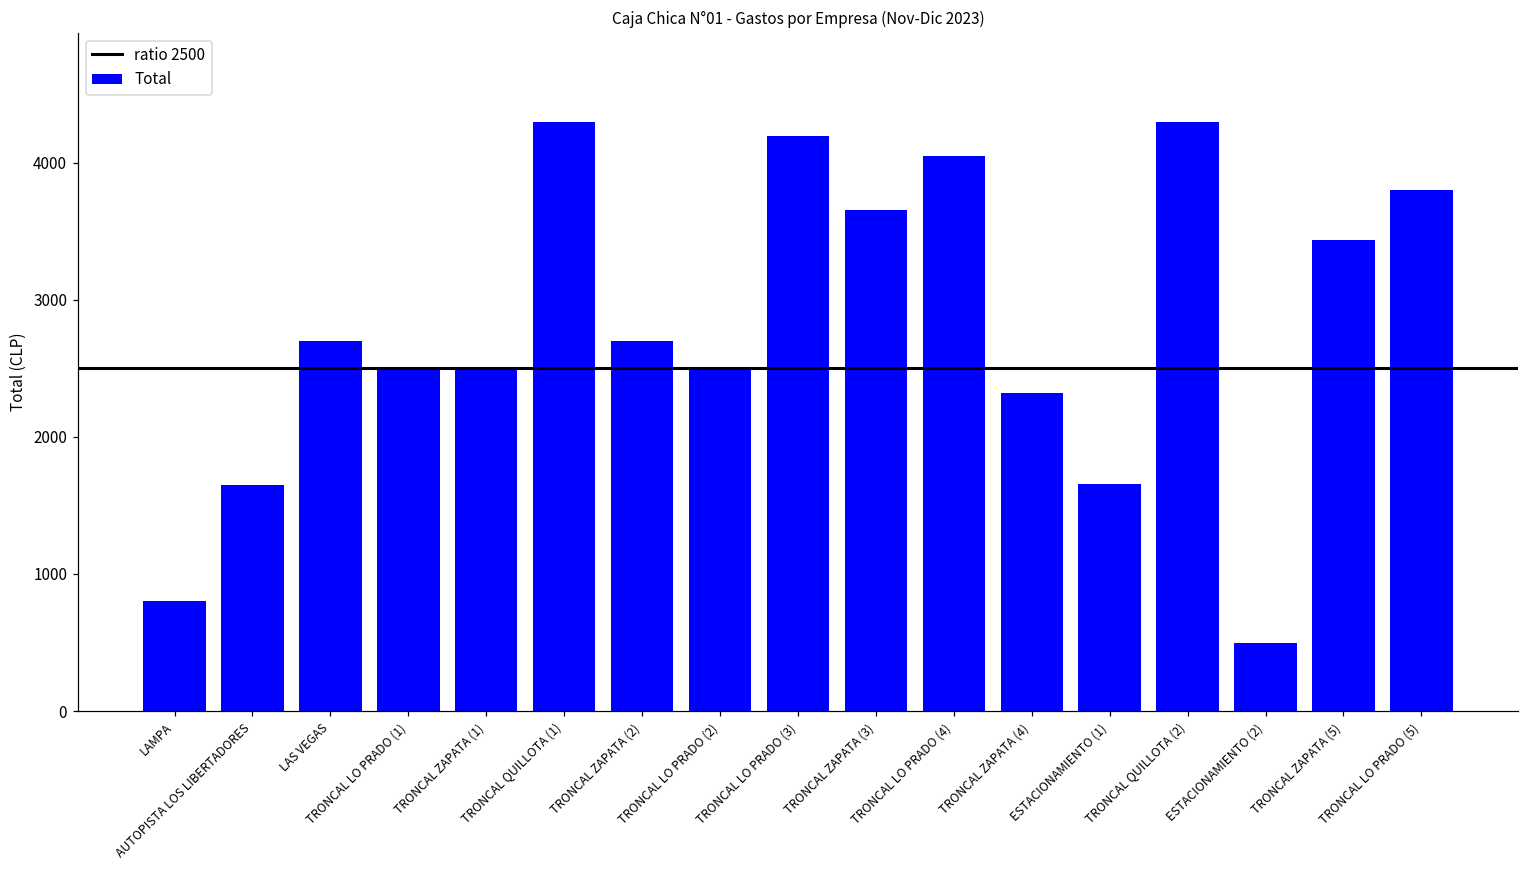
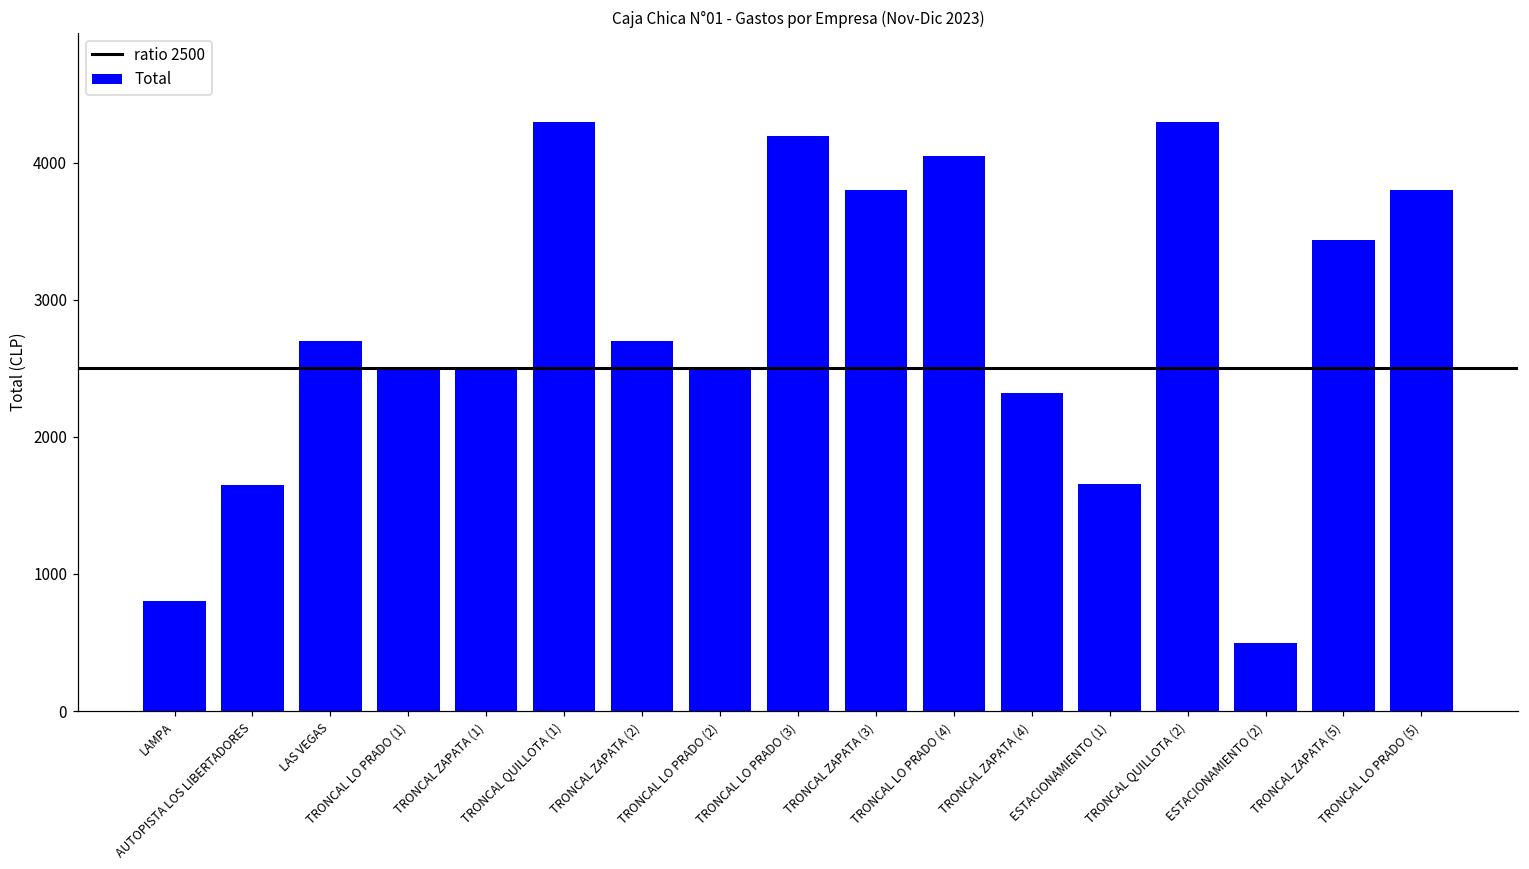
  {
    "LAMPA": 800,
    "AUTOPISTA LOS LIBERTADORES": 1650,
    "LAS VEGAS": 2700,
    "TRONCAL LO PRADO (1)": 2500,
    "TRONCAL ZAPATA (1)": 2500,
    "TRONCAL QUILLOTA (1)": 4300,
    "TRONCAL ZAPATA (2)": 2700,
    "TRONCAL LO PRADO (2)": 2500,
    "TRONCAL LO PRADO (3)": 4200,
-   "TRONCAL ZAPATA (3)": 3660,
+   "TRONCAL ZAPATA (3)": 3800,
    "TRONCAL LO PRADO (4)": 4050,
    "TRONCAL ZAPATA (4)": 2320,
    "ESTACIONAMIENTO (1)": 1660,
    "TRONCAL QUILLOTA (2)": 4300,
    "ESTACIONAMIENTO (2)": 500,
    "TRONCAL ZAPATA (5)": 3440,
    "TRONCAL LO PRADO (5)": 3800
  }
